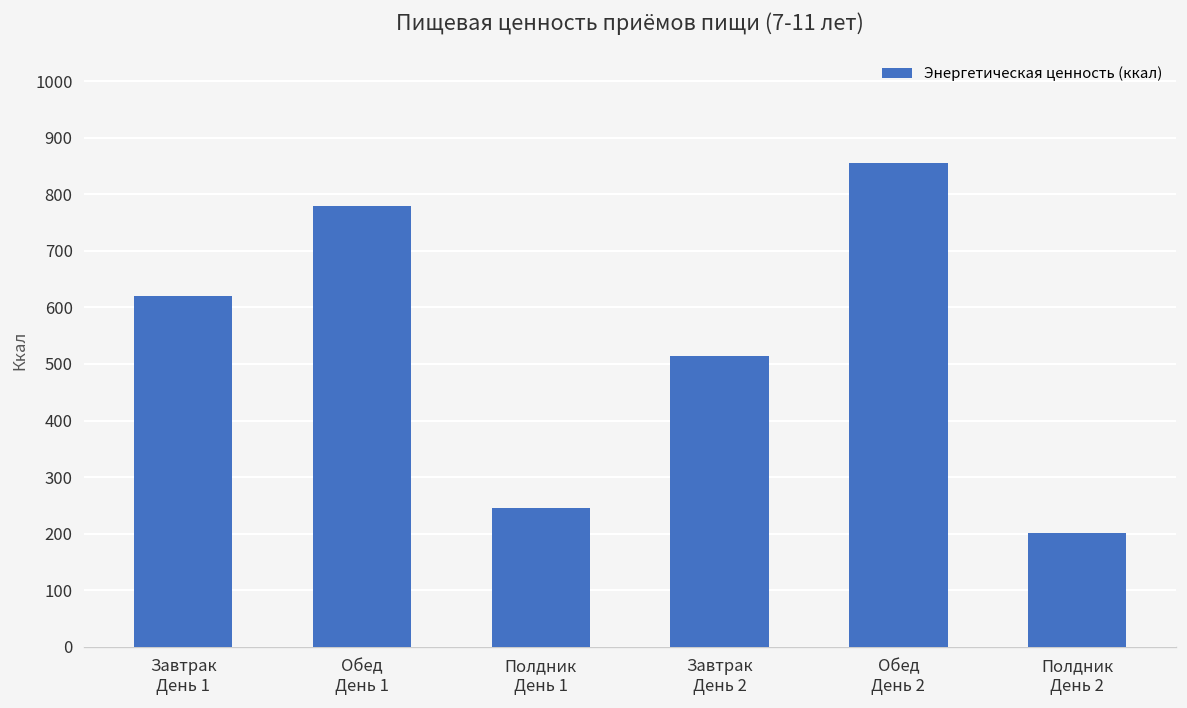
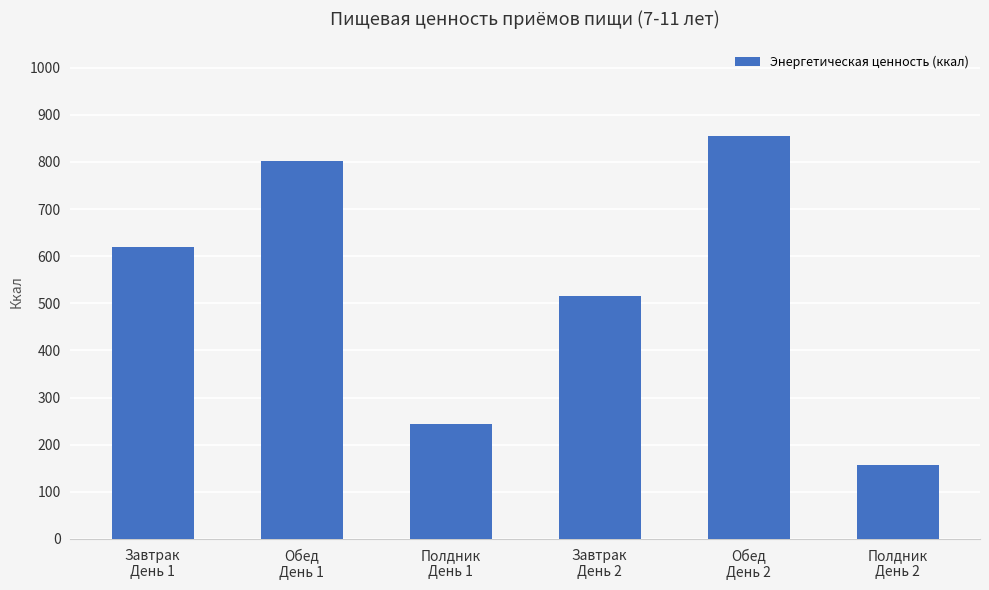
  {
    "Завтрак День 1": 620,
-   "Обед День 1": 780,
+   "Обед День 1": 800,
    "Полдник День 1": 240,
    "Завтрак День 2": 510,
    "Обед День 2": 850,
-   "Полдник День 2": 200
+   "Полдник День 2": 160
  }
